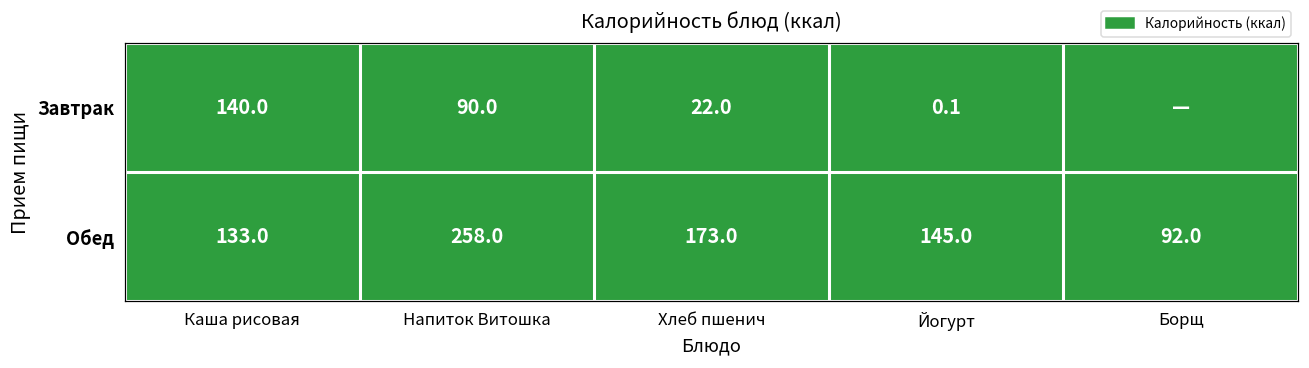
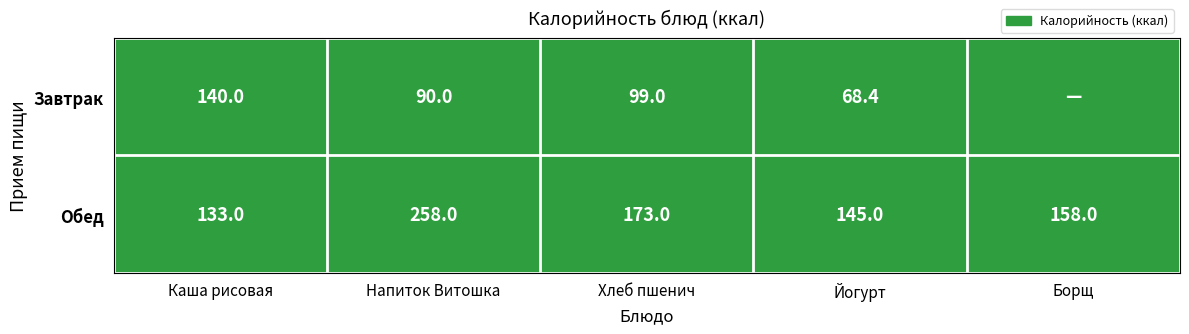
  {
    "Завтрак": {
      "Каша рисовая": 140.0,
      "Напиток Витошка": 90.0,
-     "Хлеб пшенич": 22.0,
-     "Йогурт": 0.1
+     "Хлеб пшенич": 99.0,
+     "Йогурт": 68.4
    },
    "Обед": {
      "Каша рисовая": 133.0,
      "Напиток Витошка": 258.0,
      "Хлеб пшенич": 173.0,
      "Йогурт": 145.0,
-     "Борщ": 92.0
+     "Борщ": 158.0
    }
  }
